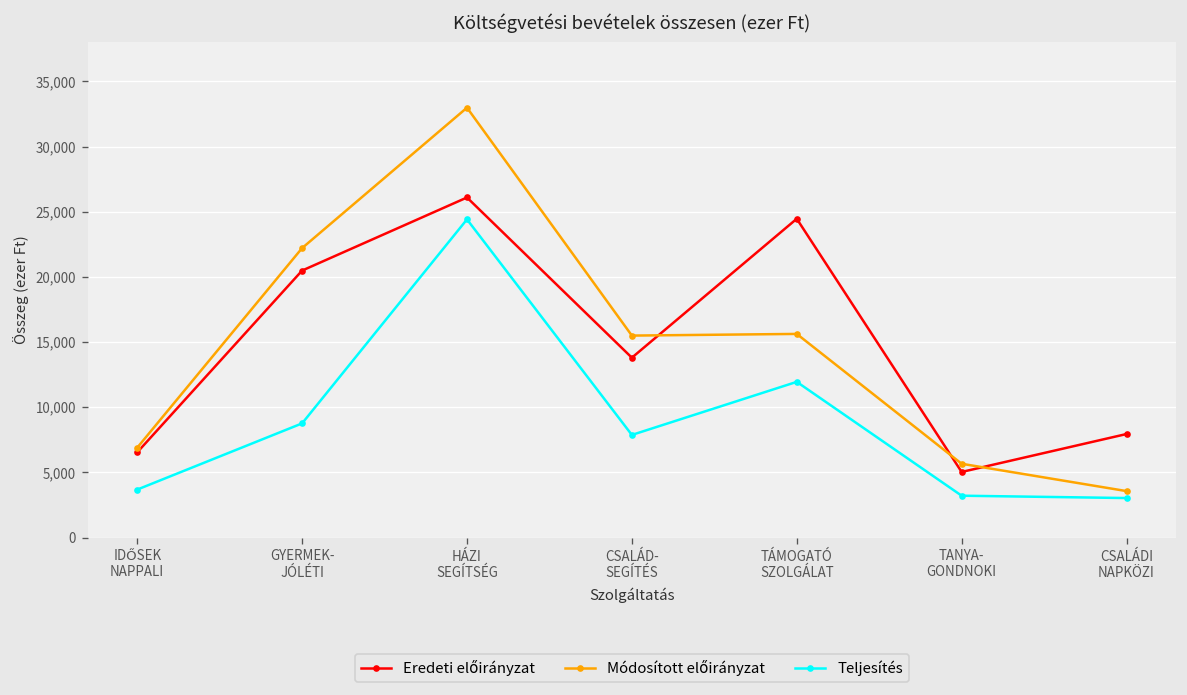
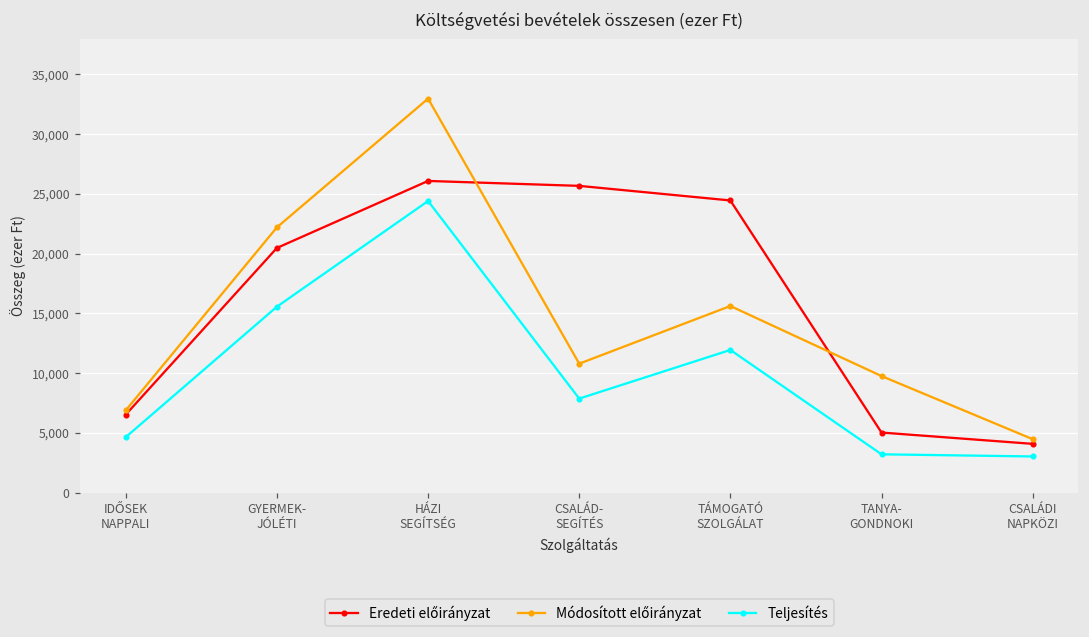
  {
    "Eredeti előirányzat": {
      "IDŐSEK NAPPALI": "6,500",
      "GYERMEK- JÓLÉTI": "20,500",
      "HÁZI SEGÍTSÉG": "26,100",
-     "CSALÁD- SEGÍTÉS": "13,800",
+     "CSALÁD- SEGÍTÉS": "25,700",
      "TÁMOGATÓ SZOLGÁLAT": "24,500",
      "TANYA- GONDNOKI": "5,000",
-     "CSALÁDI NAPKÖZI": "7,900"
+     "CSALÁDI NAPKÖZI": "4,100"
    },
    "Módosított előirányzat": {
      "IDŐSEK NAPPALI": "6,900",
      "GYERMEK- JÓLÉTI": "22,200",
      "HÁZI SEGÍTSÉG": "33,000",
-     "CSALÁD- SEGÍTÉS": "15,500",
+     "CSALÁD- SEGÍTÉS": "10,800",
      "TÁMOGATÓ SZOLGÁLAT": "15,600",
-     "TANYA- GONDNOKI": "5,700",
-     "CSALÁDI NAPKÖZI": "3,600"
+     "TANYA- GONDNOKI": "9,800",
+     "CSALÁDI NAPKÖZI": "4,500"
    },
    "Teljesítés": {
-     "IDŐSEK NAPPALI": "3,700",
-     "GYERMEK- JÓLÉTI": "8,800",
+     "IDŐSEK NAPPALI": "4,700",
+     "GYERMEK- JÓLÉTI": "15,600",
      "HÁZI SEGÍTSÉG": "24,400",
      "CSALÁD- SEGÍTÉS": "7,900",
      "TÁMOGATÓ SZOLGÁLAT": "11,900",
      "TANYA- GONDNOKI": "3,200",
      "CSALÁDI NAPKÖZI": "3,000"
    }
  }
